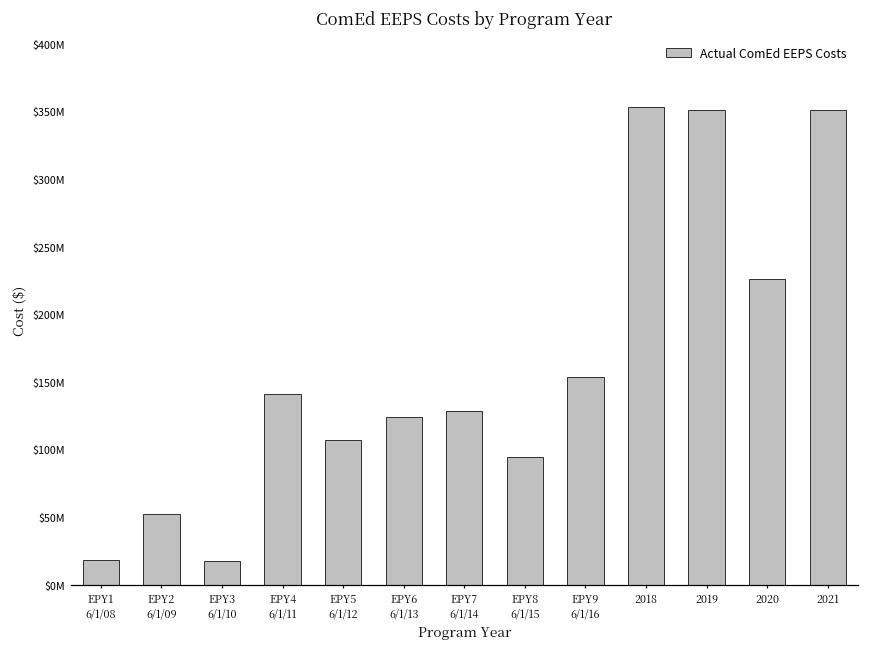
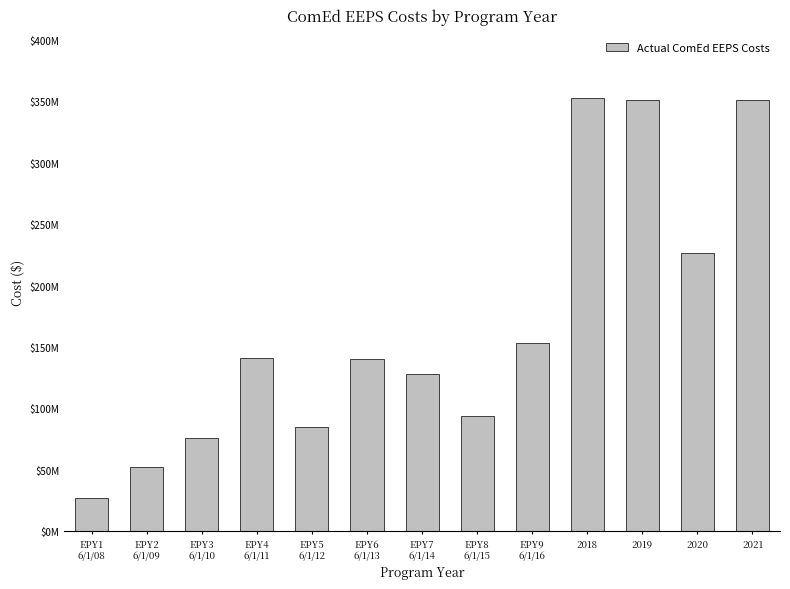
  {
-   "EPY1 6/1/08": "$18000000",
+   "EPY1 6/1/08": "$27000000",
    "EPY2 6/1/09": "$52000000",
-   "EPY3 6/1/10": "$18000000",
+   "EPY3 6/1/10": "$76000000",
    "EPY4 6/1/11": "$141000000",
-   "EPY5 6/1/12": "$107000000",
-   "EPY6 6/1/13": "$124000000",
+   "EPY5 6/1/12": "$85000000",
+   "EPY6 6/1/13": "$140000000",
    "EPY7 6/1/14": "$128000000",
    "EPY8 6/1/15": "$94000000",
    "EPY9 6/1/16": "$153000000",
    "2018": "$353000000",
    "2019": "$351000000",
    "2020": "$226000000",
    "2021": "$351000000"
  }
